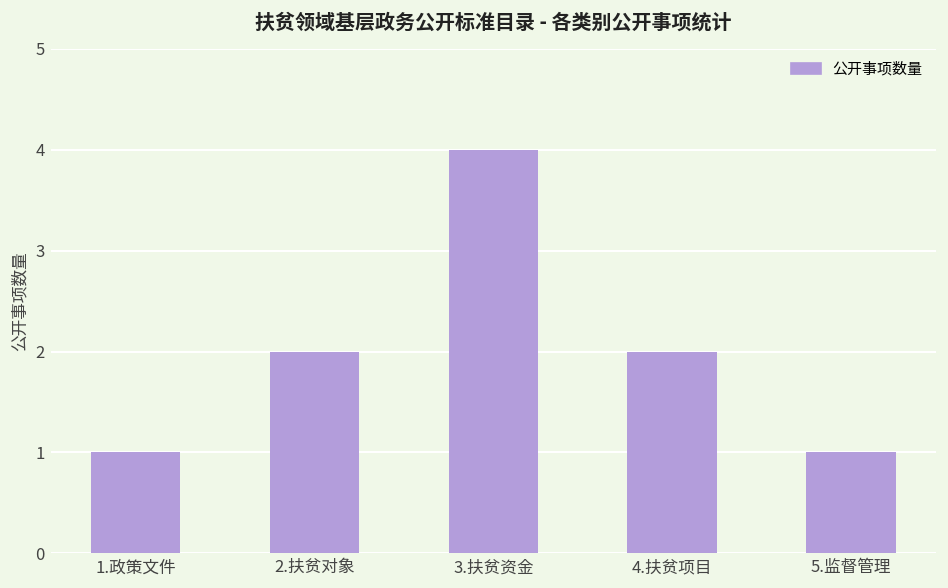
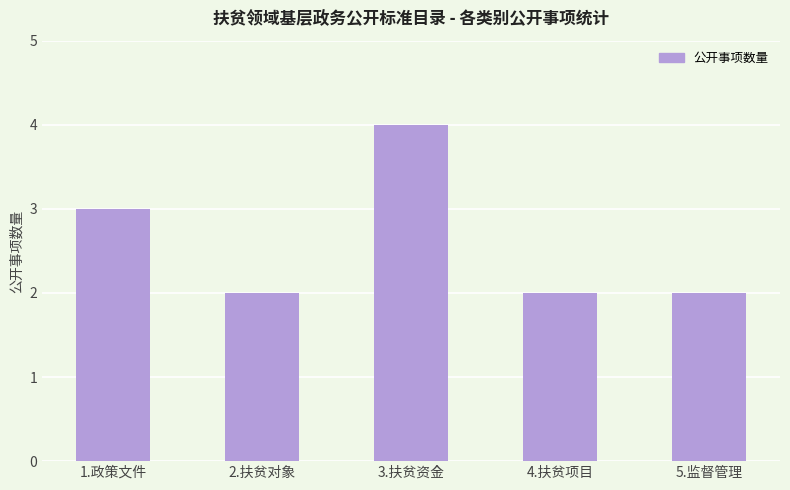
  {
-   "1.政策文件": 1,
+   "1.政策文件": 3,
    "2.扶贫对象": 2,
    "3.扶贫资金": 4,
    "4.扶贫项目": 2,
-   "5.监督管理": 1
+   "5.监督管理": 2
  }
